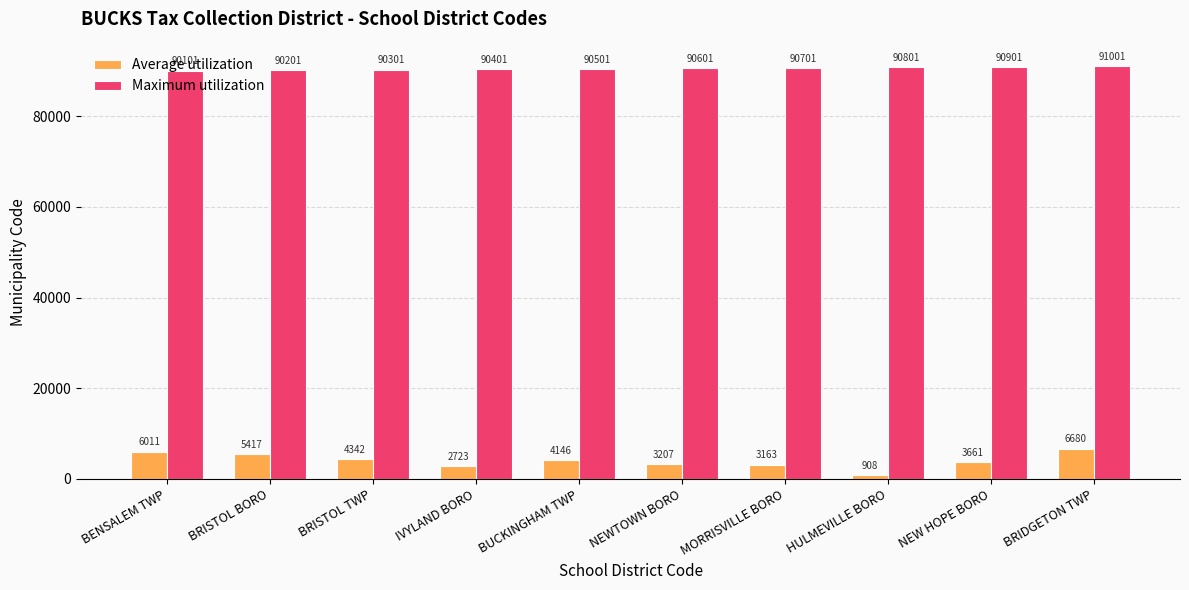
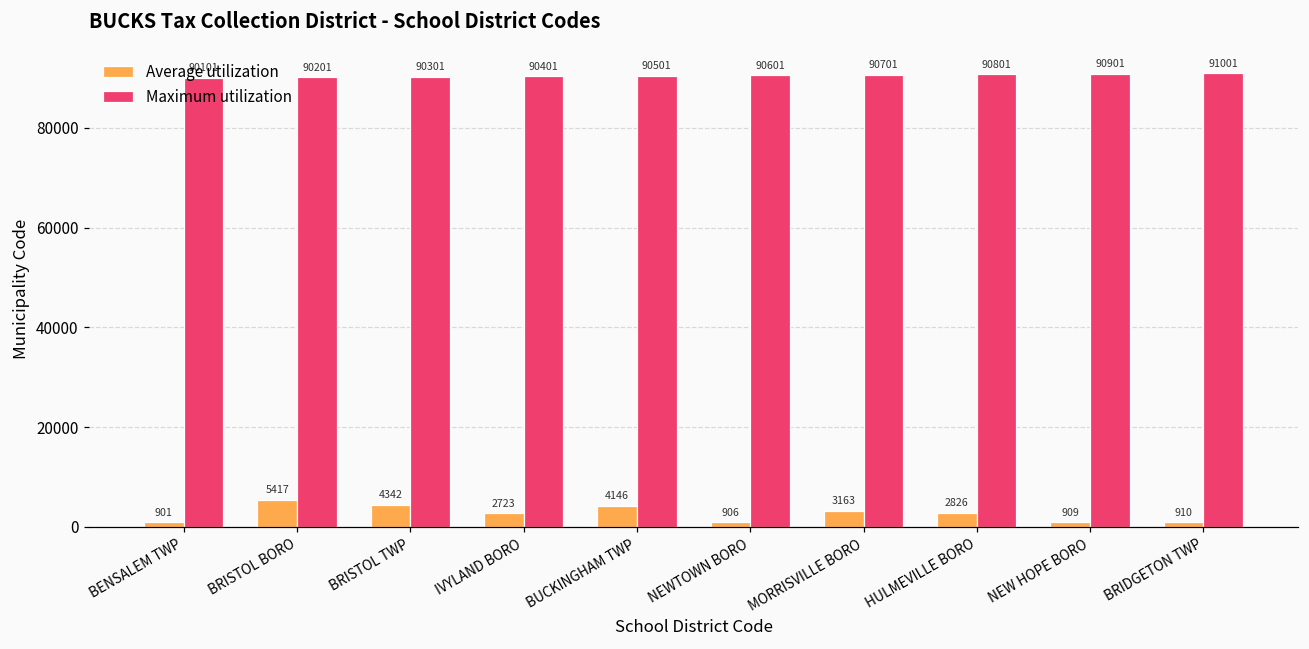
  {
    "Average utilization": {
-     "BENSALEM TWP": 6011,
+     "BENSALEM TWP": 901,
      "BRISTOL BORO": 5417,
      "BRISTOL TWP": 4342,
      "IVYLAND BORO": 2723,
      "BUCKINGHAM TWP": 4146,
-     "NEWTOWN BORO": 3207,
+     "NEWTOWN BORO": 906,
      "MORRISVILLE BORO": 3163,
-     "HULMEVILLE BORO": 908,
-     "NEW HOPE BORO": 3661,
-     "BRIDGETON TWP": 6680
+     "HULMEVILLE BORO": 2826,
+     "NEW HOPE BORO": 909,
+     "BRIDGETON TWP": 910
    },
    "Maximum utilization": {
      "BENSALEM TWP": 90101,
      "BRISTOL BORO": 90201,
      "BRISTOL TWP": 90301,
      "IVYLAND BORO": 90401,
      "BUCKINGHAM TWP": 90501,
      "NEWTOWN BORO": 90601,
      "MORRISVILLE BORO": 90701,
      "HULMEVILLE BORO": 90801,
      "NEW HOPE BORO": 90901,
      "BRIDGETON TWP": 91001
    }
  }
